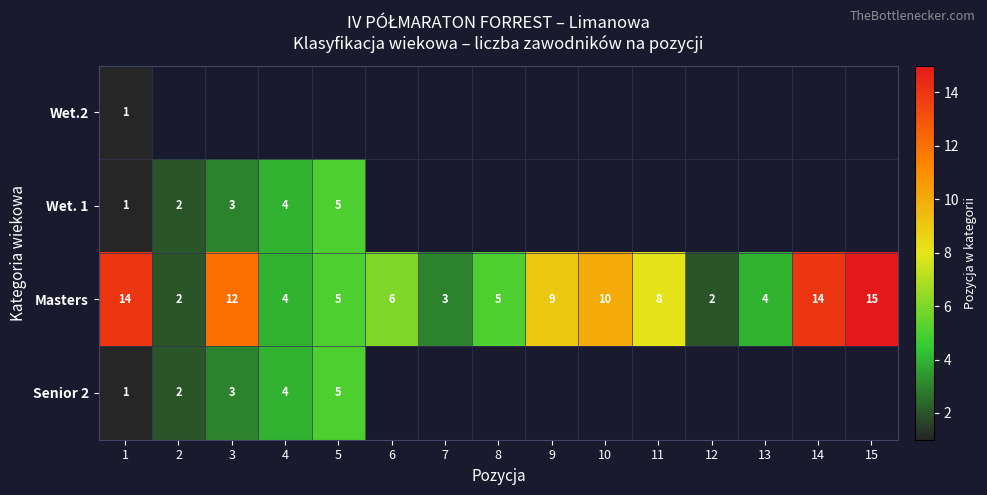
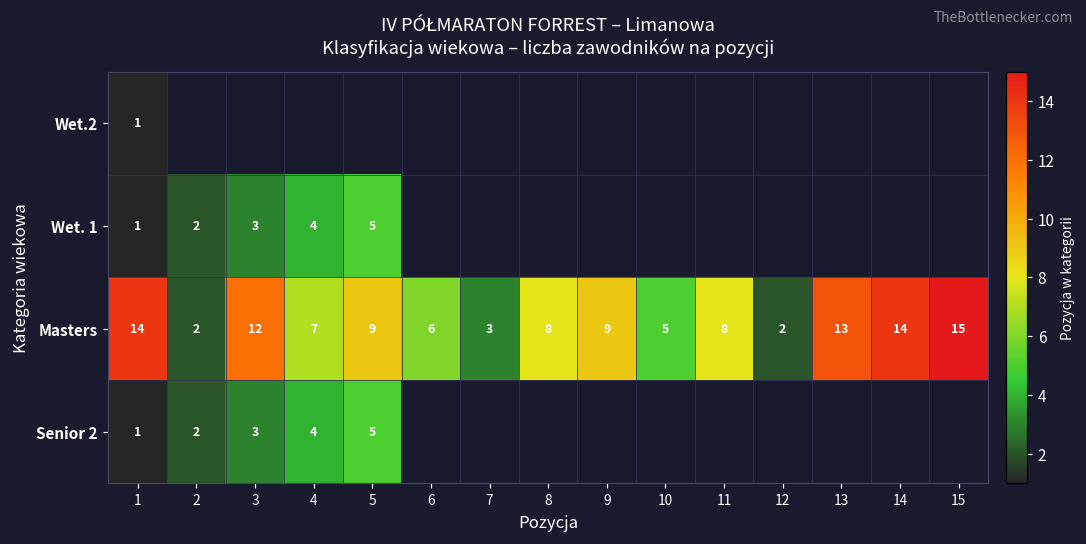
  {
    "Wet.2": {
      "1": 1
    },
    "Wet. 1": {
      "1": 1,
      "2": 2,
      "3": 3,
      "4": 4,
      "5": 5
    },
    "Masters": {
      "1": 14,
      "2": 2,
      "3": 12,
-     "4": 4,
-     "5": 5,
+     "4": 7,
+     "5": 9,
      "6": 6,
      "7": 3,
-     "8": 5,
+     "8": 8,
      "9": 9,
-     "10": 10,
+     "10": 5,
      "11": 8,
      "12": 2,
-     "13": 4,
+     "13": 13,
      "14": 14,
      "15": 15
    },
    "Senior 2": {
      "1": 1,
      "2": 2,
      "3": 3,
      "4": 4,
      "5": 5
    }
  }
